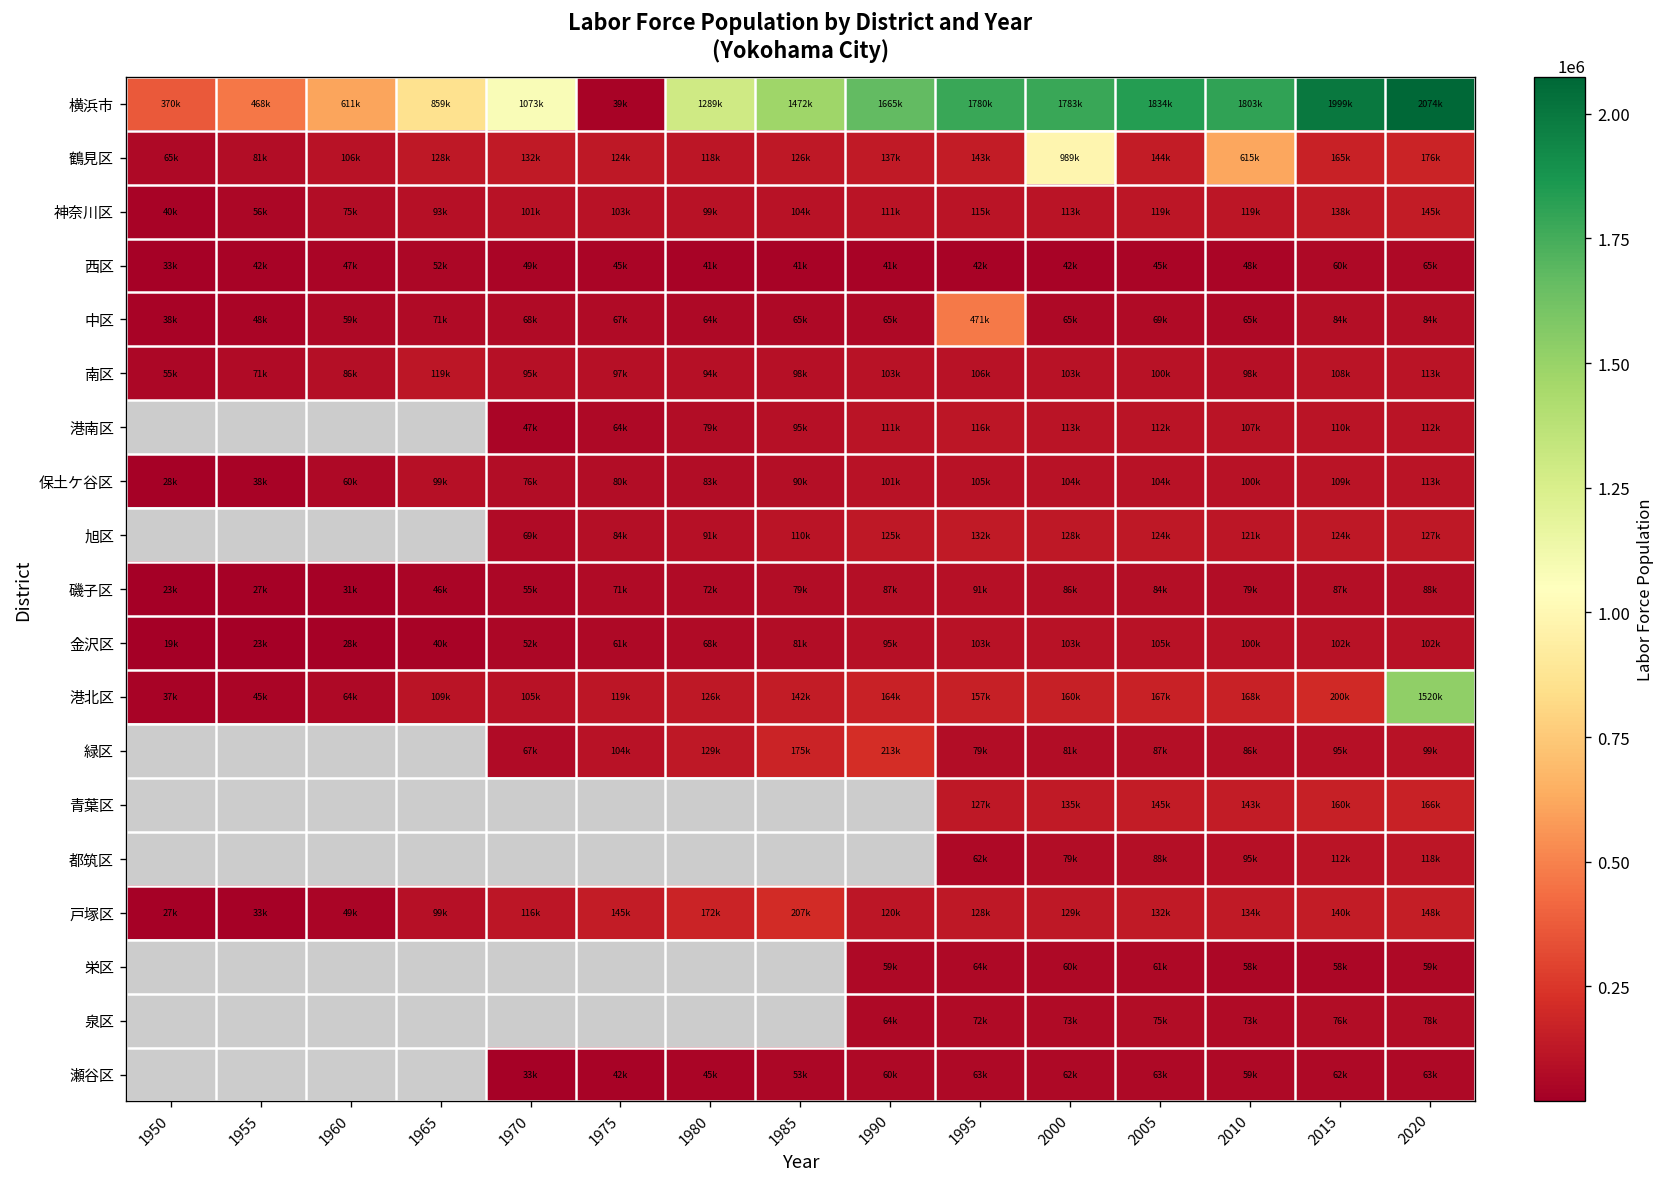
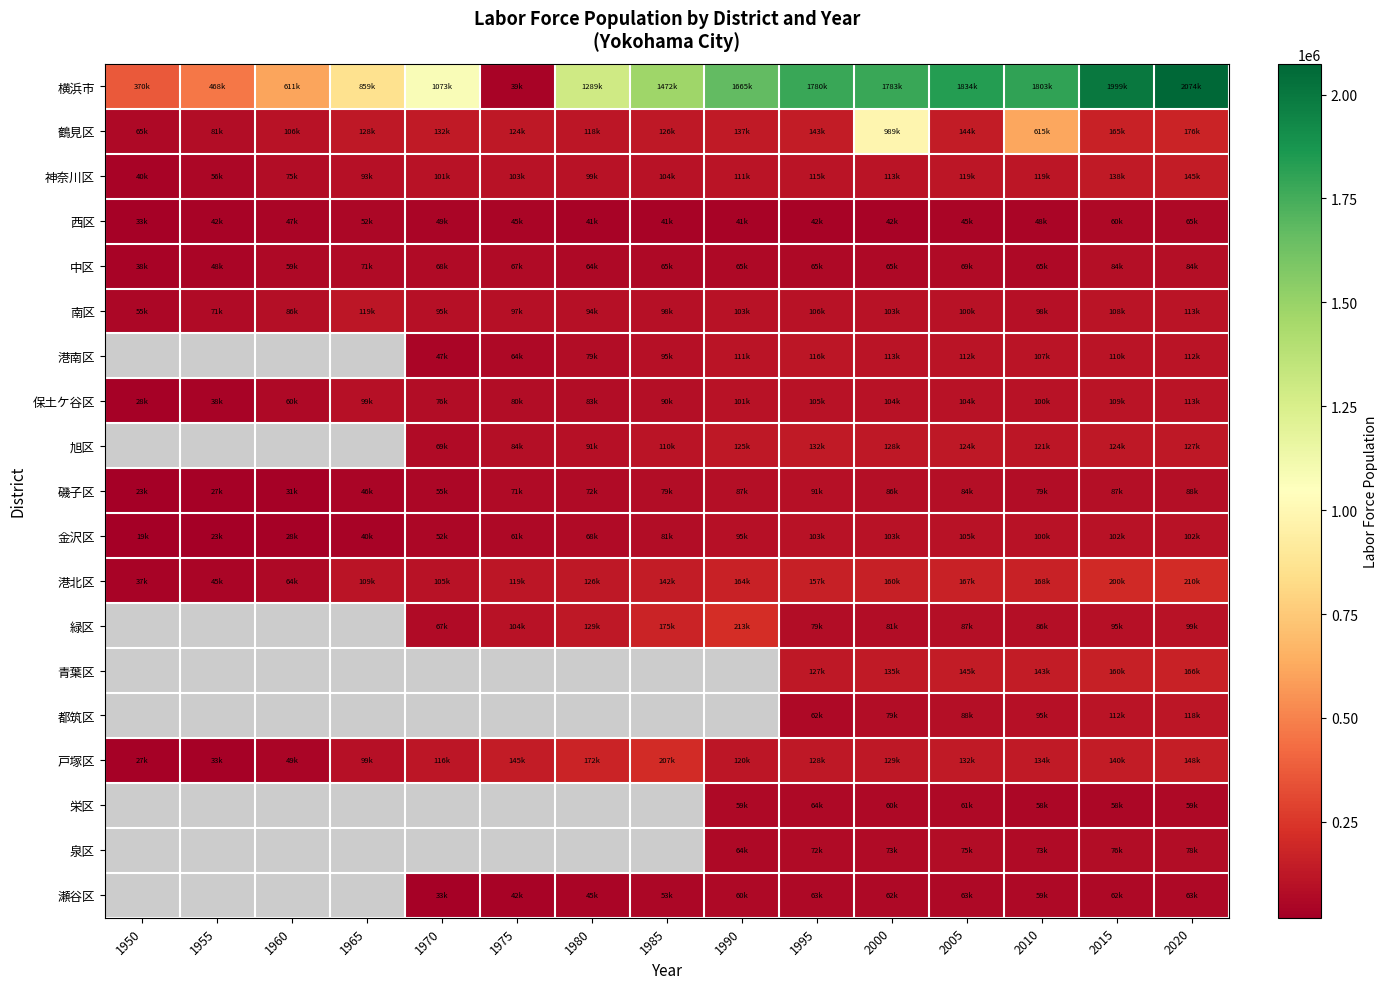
  {
    "中区": {
      "1950": "38k",
      "1955": "48k",
      "1960": "59k",
      "1965": "71k",
      "1970": "68k",
      "1975": "67k",
      "1980": "64k",
      "1985": "65k",
      "1990": "65k",
-     "1995": "471k",
+     "1995": "65k",
      "2000": "65k",
      "2005": "69k",
      "2010": "65k",
      "2015": "84k",
      "2020": "84k"
    },
    "港北区": {
      "1950": "37k",
      "1955": "45k",
      "1960": "64k",
      "1965": "109k",
      "1970": "105k",
      "1975": "119k",
      "1980": "126k",
      "1985": "142k",
      "1990": "164k",
      "1995": "157k",
      "2000": "160k",
      "2005": "167k",
      "2010": "168k",
      "2015": "200k",
-     "2020": "1520k"
+     "2020": "210k"
    }
  }
